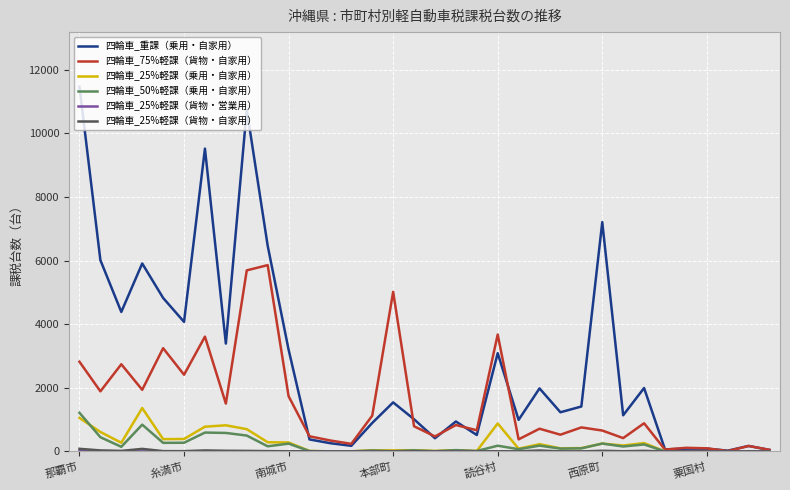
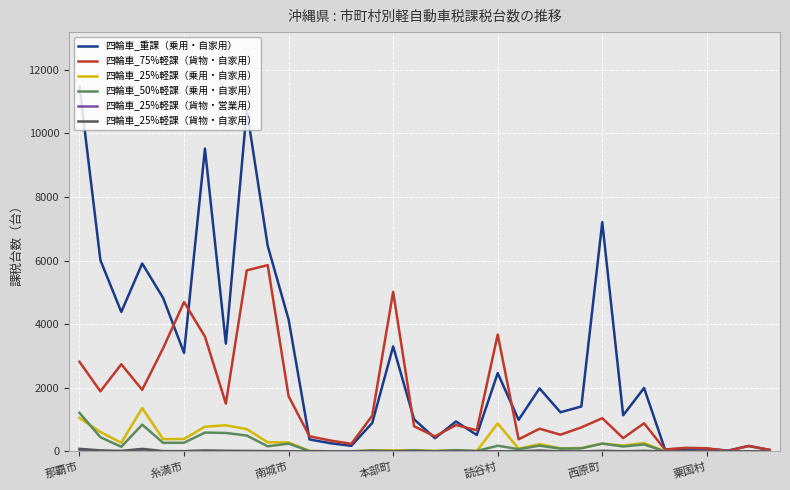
  {
    "四輪車_重課（乗用・自家用）": {
-     "糸満市": 4100,
-     "南城市": 3200,
-     "本部町": 1500,
-     "読谷村": 3100,
+     "糸満市": 3100,
+     "南城市": 4100,
+     "本部町": 3300,
+     "読谷村": 2500,
      "西原町": 7200
    },
    "四輪車_75%軽課（貨物・自家用）": {
      "那覇市": 2800,
-     "糸満市": 2400,
+     "糸満市": 4700,
      "南城市": 1700,
      "本部町": 5000,
      "読谷村": 3700,
-     "西原町": 700
+     "西原町": 1000
    },
    "四輪車_25%軽課（乗用・自家用）": {
      "那覇市": 1100,
      "糸満市": 400,
      "読谷村": 900
    }
  }
